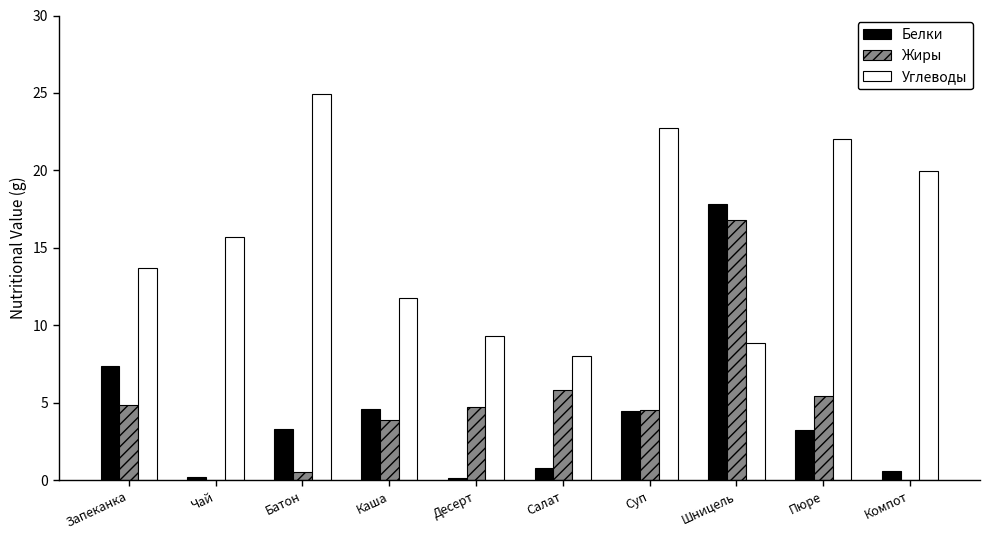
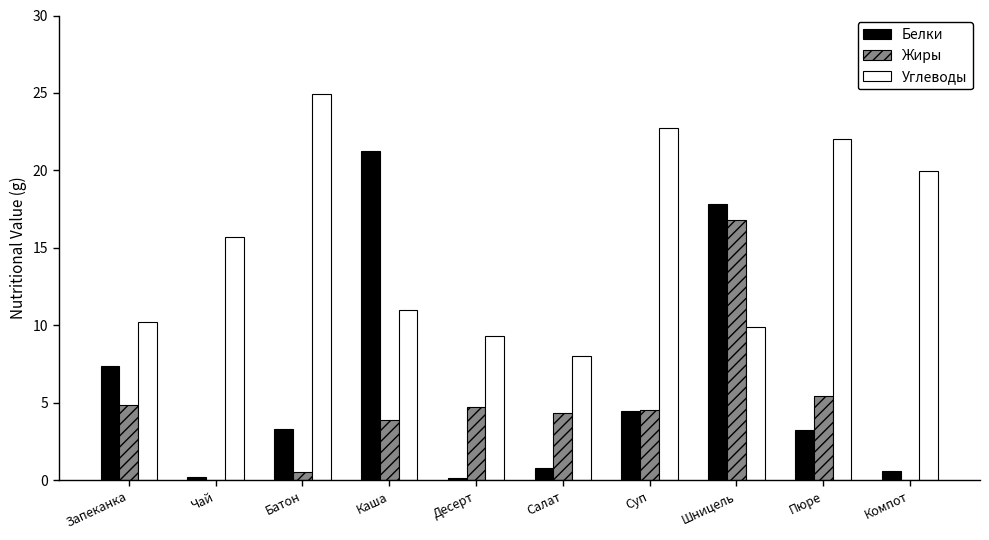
  {
    "Белки": {
      "Запеканка": 7.4,
      "Чай": 0.2,
      "Батон": 3.3,
-     "Каша": 4.6,
+     "Каша": 21.3,
      "Десерт": 0.2,
      "Салат": 0.8,
      "Суп": 4.5,
      "Шницель": 17.8,
      "Пюре": 3.2,
      "Компот": 0.6
    },
    "Жиры": {
      "Запеканка": 4.8,
      "Батон": 0.5,
      "Каша": 3.9,
      "Десерт": 4.8,
-     "Салат": 5.8,
+     "Салат": 4.4,
      "Суп": 4.5,
      "Шницель": 16.8,
      "Пюре": 5.4,
      "Компот": 0.0
    },
    "Углеводы": {
-     "Запеканка": 13.7,
+     "Запеканка": 10.2,
      "Чай": 15.7,
      "Батон": 24.9,
-     "Каша": 11.7,
+     "Каша": 11.0,
      "Десерт": 9.3,
      "Салат": 8.0,
      "Суп": 22.7,
-     "Шницель": 8.9,
+     "Шницель": 9.9,
      "Пюре": 22.0,
      "Компот": 20.0
    }
  }
